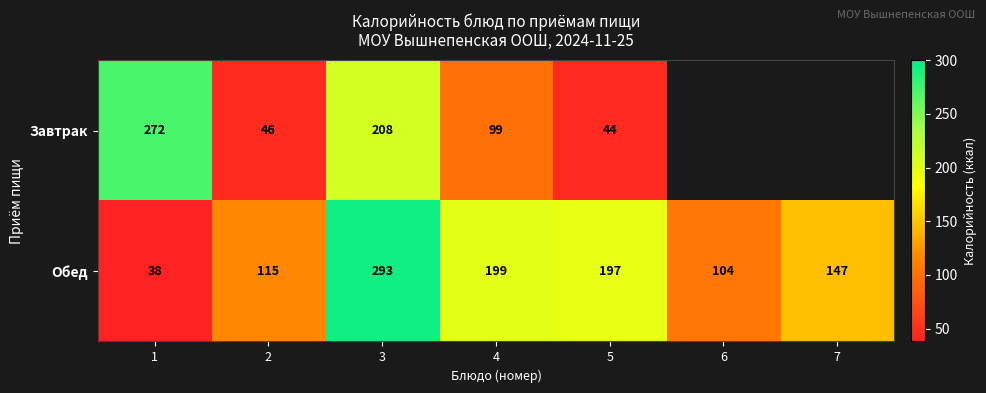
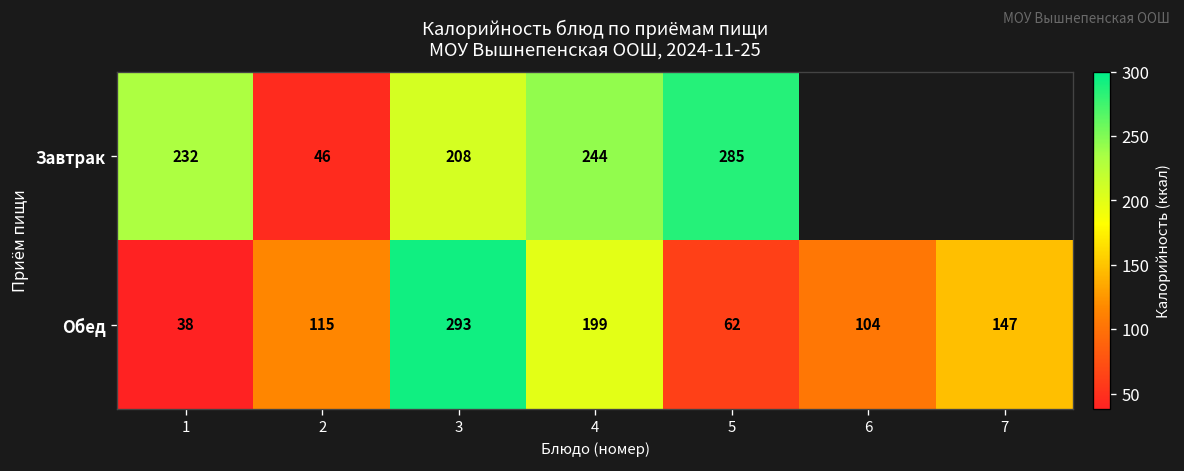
  {
    "Завтрак": {
-     "1": 272,
+     "1": 232,
      "2": 46,
      "3": 208,
-     "4": 99,
-     "5": 44
+     "4": 244,
+     "5": 285
    },
    "Обед": {
      "1": 38,
      "2": 115,
      "3": 293,
      "4": 199,
-     "5": 197,
+     "5": 62,
      "6": 104,
      "7": 147
    }
  }
